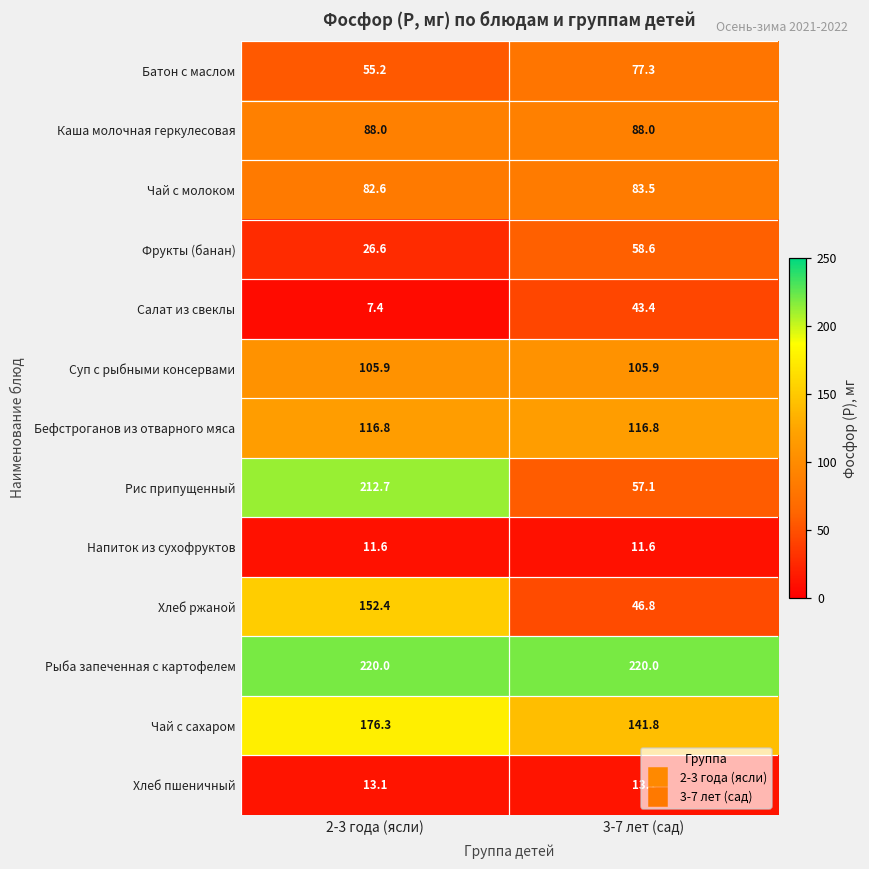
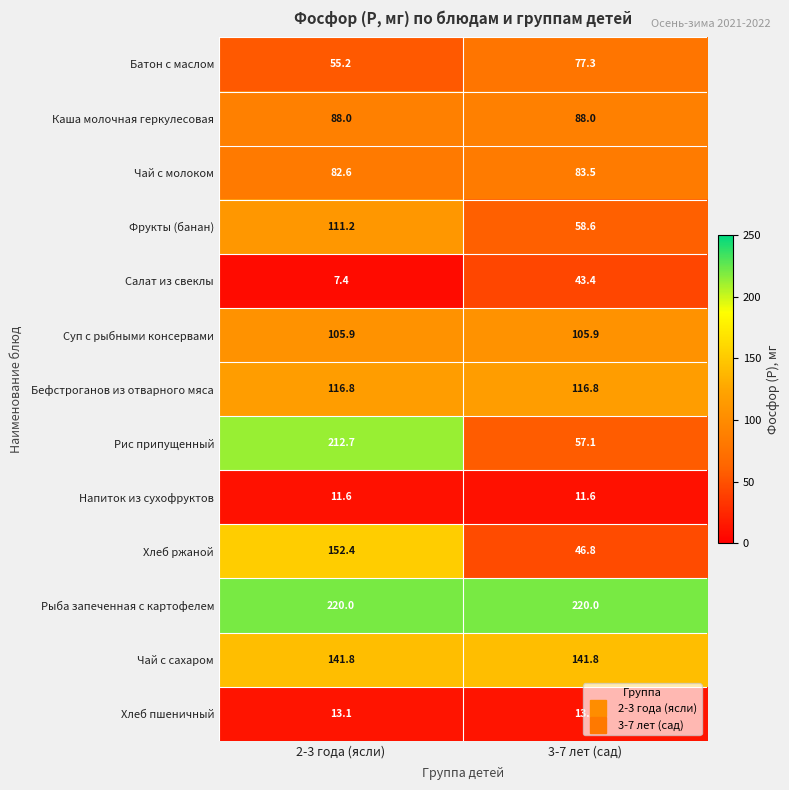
  {
    "Батон с маслом": {
      "2-3 года (ясли)": 55.2,
      "3-7 лет (сад)": 77.3
    },
    "Каша молочная геркулесовая": {
      "2-3 года (ясли)": 88.0,
      "3-7 лет (сад)": 88.0
    },
    "Чай с молоком": {
      "2-3 года (ясли)": 82.6,
      "3-7 лет (сад)": 83.5
    },
    "Фрукты (банан)": {
-     "2-3 года (ясли)": 26.6,
+     "2-3 года (ясли)": 111.2,
      "3-7 лет (сад)": 58.6
    },
    "Салат из свеклы": {
      "2-3 года (ясли)": 7.4,
      "3-7 лет (сад)": 43.4
    },
    "Суп с рыбными консервами": {
      "2-3 года (ясли)": 105.9,
      "3-7 лет (сад)": 105.9
    },
    "Бефстроганов из отварного мяса": {
      "2-3 года (ясли)": 116.8,
      "3-7 лет (сад)": 116.8
    },
    "Рис припущенный": {
      "2-3 года (ясли)": 212.7,
      "3-7 лет (сад)": 57.1
    },
    "Напиток из сухофруктов": {
      "2-3 года (ясли)": 11.6,
      "3-7 лет (сад)": 11.6
    },
    "Хлеб ржаной": {
      "2-3 года (ясли)": 152.4,
      "3-7 лет (сад)": 46.8
    },
    "Рыба запеченная с картофелем": {
      "2-3 года (ясли)": 220.0,
      "3-7 лет (сад)": 220.0
    },
    "Чай с сахаром": {
-     "2-3 года (ясли)": 176.3,
+     "2-3 года (ясли)": 141.8,
      "3-7 лет (сад)": 141.8
    },
    "Хлеб пшеничный": {
      "2-3 года (ясли)": 13.1
    }
  }
